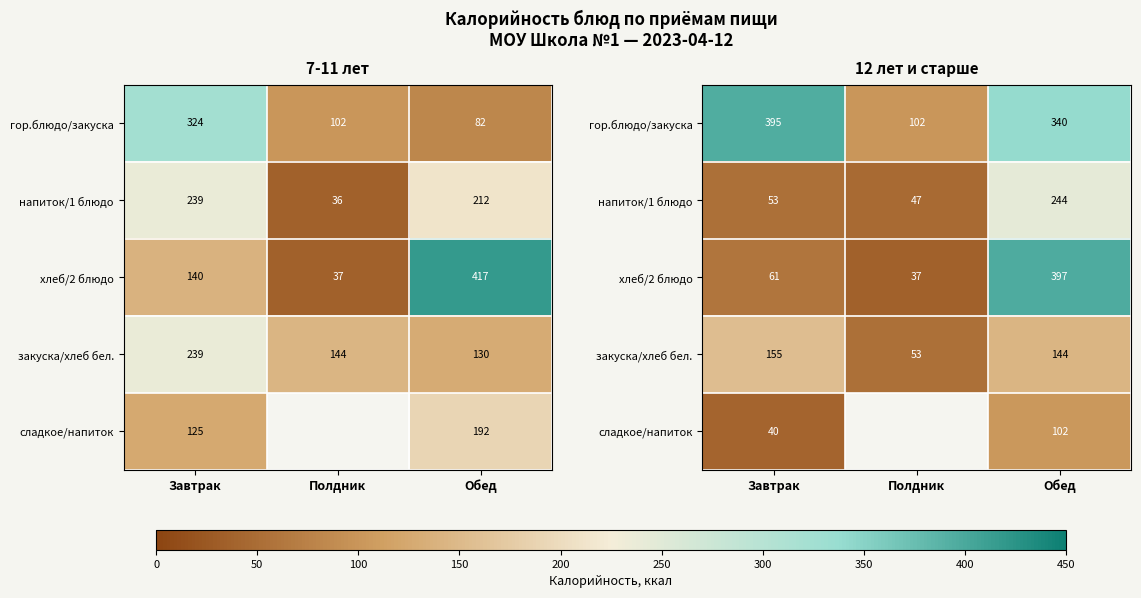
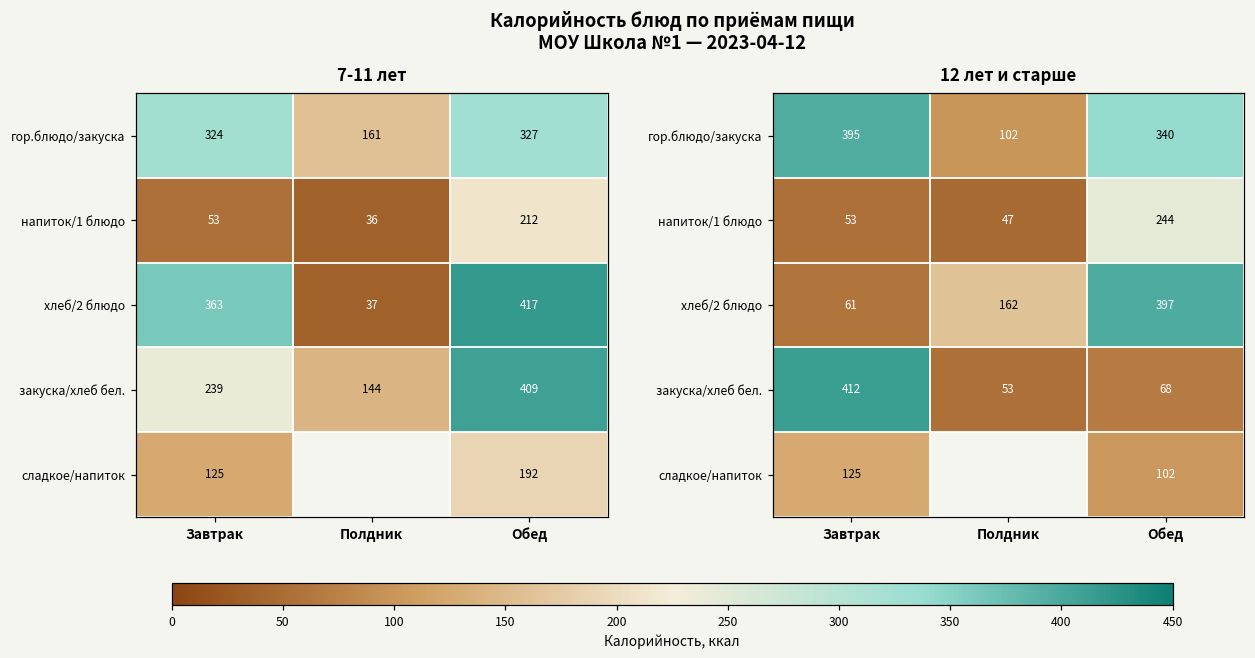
  {
    "7-11 лет": {
      "гор.блюдо/закуска": {
        "Завтрак": 324,
-       "Полдник": 102,
-       "Обед": 82
+       "Полдник": 161,
+       "Обед": 327
      },
      "напиток/1 блюдо": {
-       "Завтрак": 239,
+       "Завтрак": 53,
        "Полдник": 36,
        "Обед": 212
      },
      "хлеб/2 блюдо": {
-       "Завтрак": 140,
+       "Завтрак": 363,
        "Полдник": 37,
        "Обед": 417
      },
      "закуска/хлеб бел.": {
        "Завтрак": 239,
        "Полдник": 144,
-       "Обед": 130
+       "Обед": 409
      },
      "сладкое/напиток": {
        "Завтрак": 125,
        "Обед": 192
      }
    },
    "12 лет и старше": {
      "гор.блюдо/закуска": {
        "Завтрак": 395,
        "Полдник": 102,
        "Обед": 340
      },
      "напиток/1 блюдо": {
        "Завтрак": 53,
        "Полдник": 47,
        "Обед": 244
      },
      "хлеб/2 блюдо": {
        "Завтрак": 61,
-       "Полдник": 37,
+       "Полдник": 162,
        "Обед": 397
      },
      "закуска/хлеб бел.": {
-       "Завтрак": 155,
+       "Завтрак": 412,
        "Полдник": 53,
-       "Обед": 144
+       "Обед": 68
      },
      "сладкое/напиток": {
-       "Завтрак": 40,
+       "Завтрак": 125,
        "Обед": 102
      }
    }
  }
